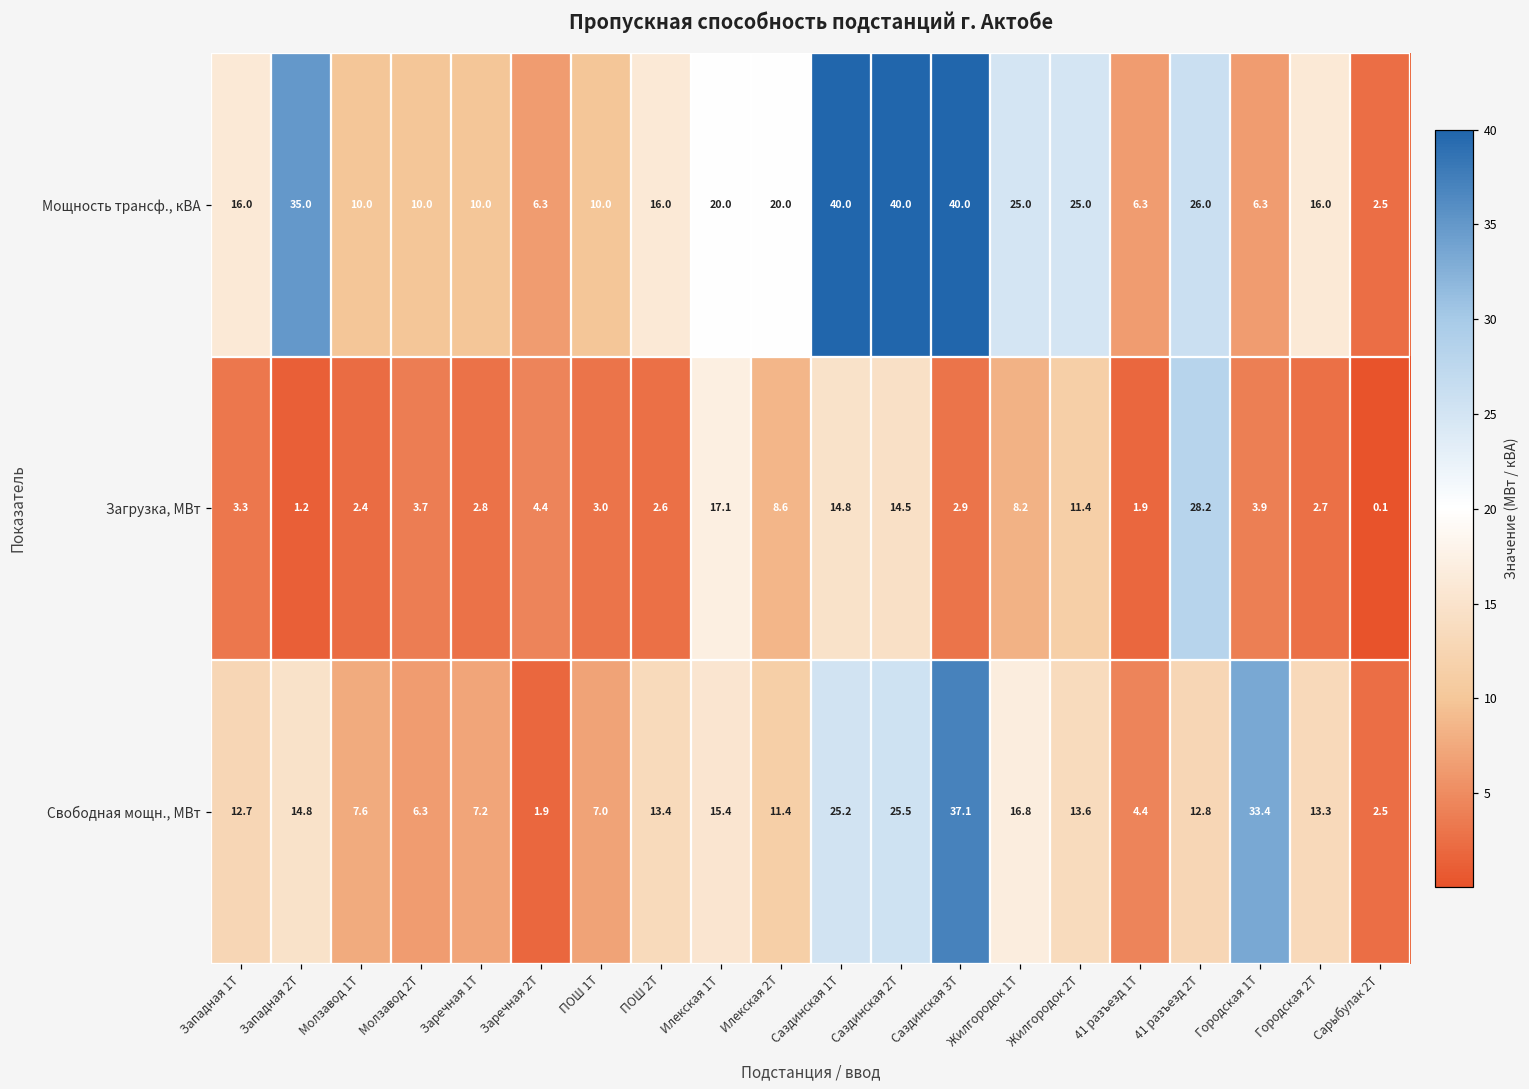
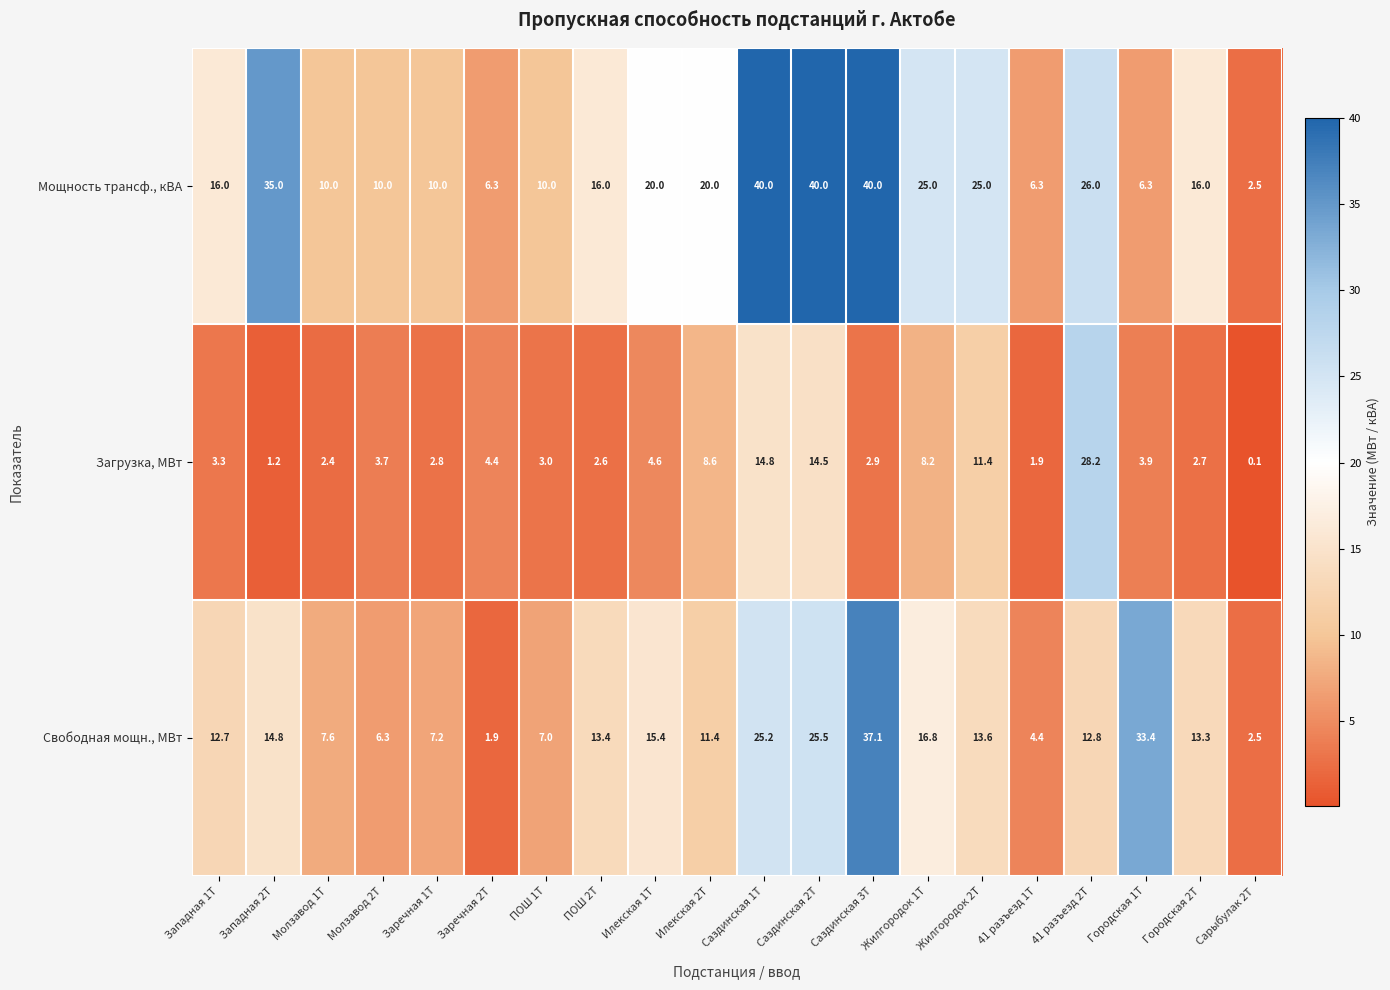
  {
    "Мощность трансф., кВА": {
      "Западная 1Т": 16.0,
      "Западная 2Т": 35.0,
      "Молзавод 1Т": 10.0,
      "Молзавод 2Т": 10.0,
      "Заречная 1Т": 10.0,
      "Заречная 2Т": 6.3,
      "ПОШ 1Т": 10.0,
      "ПОШ 2Т": 16.0,
      "Илекская 1Т": 20.0,
      "Илекская 2Т": 20.0,
      "Саздинская 1Т": 40.0,
      "Саздинская 2Т": 40.0,
      "Саздинская 3Т": 40.0,
      "Жилгородок 1Т": 25.0,
      "Жилгородок 2Т": 25.0,
      "41 разъезд 1Т": 6.3,
      "41 разъезд 2Т": 26.0,
      "Городская 1Т": 6.3,
      "Городская 2Т": 16.0,
      "Сарыбулак 2Т": 2.5
    },
    "Загрузка, МВт": {
      "Западная 1Т": 3.3,
      "Западная 2Т": 1.2,
      "Молзавод 1Т": 2.4,
      "Молзавод 2Т": 3.7,
      "Заречная 1Т": 2.8,
      "Заречная 2Т": 4.4,
      "ПОШ 1Т": 3.0,
      "ПОШ 2Т": 2.6,
-     "Илекская 1Т": 17.1,
+     "Илекская 1Т": 4.6,
      "Илекская 2Т": 8.6,
      "Саздинская 1Т": 14.8,
      "Саздинская 2Т": 14.5,
      "Саздинская 3Т": 2.9,
      "Жилгородок 1Т": 8.2,
      "Жилгородок 2Т": 11.4,
      "41 разъезд 1Т": 1.9,
      "41 разъезд 2Т": 28.2,
      "Городская 1Т": 3.9,
      "Городская 2Т": 2.7,
      "Сарыбулак 2Т": 0.1
    },
    "Свободная мощн., МВт": {
      "Западная 1Т": 12.7,
      "Западная 2Т": 14.8,
      "Молзавод 1Т": 7.6,
      "Молзавод 2Т": 6.3,
      "Заречная 1Т": 7.2,
      "Заречная 2Т": 1.9,
      "ПОШ 1Т": 7.0,
      "ПОШ 2Т": 13.4,
      "Илекская 1Т": 15.4,
      "Илекская 2Т": 11.4,
      "Саздинская 1Т": 25.2,
      "Саздинская 2Т": 25.5,
      "Саздинская 3Т": 37.1,
      "Жилгородок 1Т": 16.8,
      "Жилгородок 2Т": 13.6,
      "41 разъезд 1Т": 4.4,
      "41 разъезд 2Т": 12.8,
      "Городская 1Т": 33.4,
      "Городская 2Т": 13.3,
      "Сарыбулак 2Т": 2.5
    }
  }
